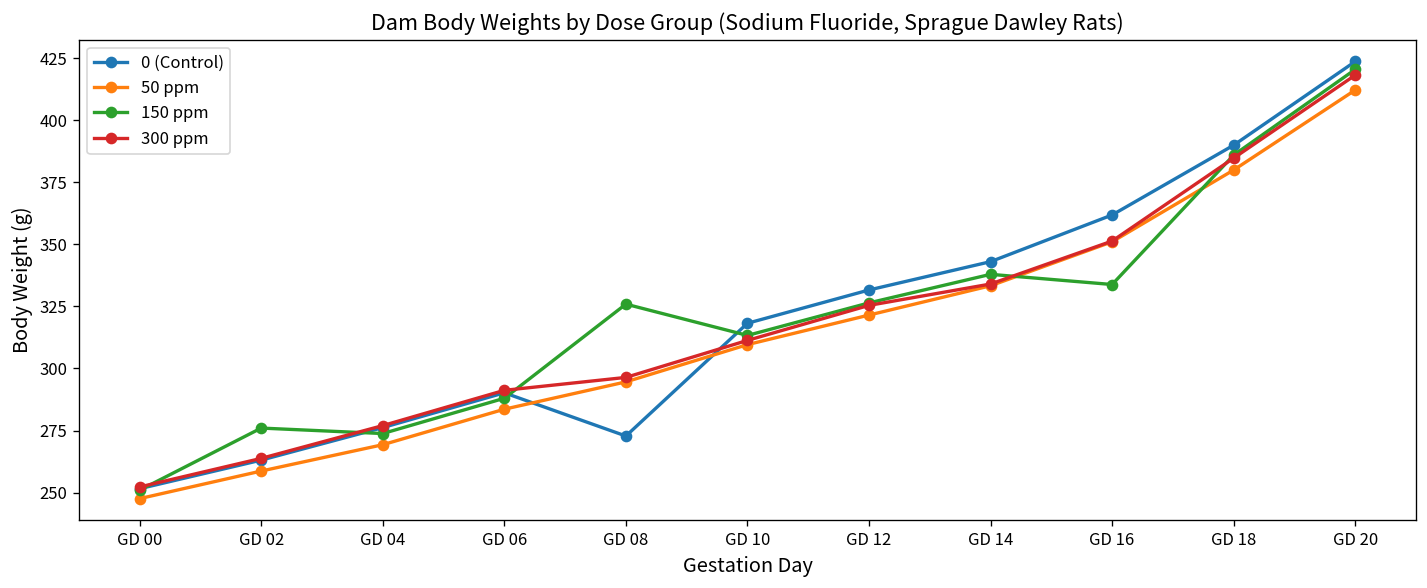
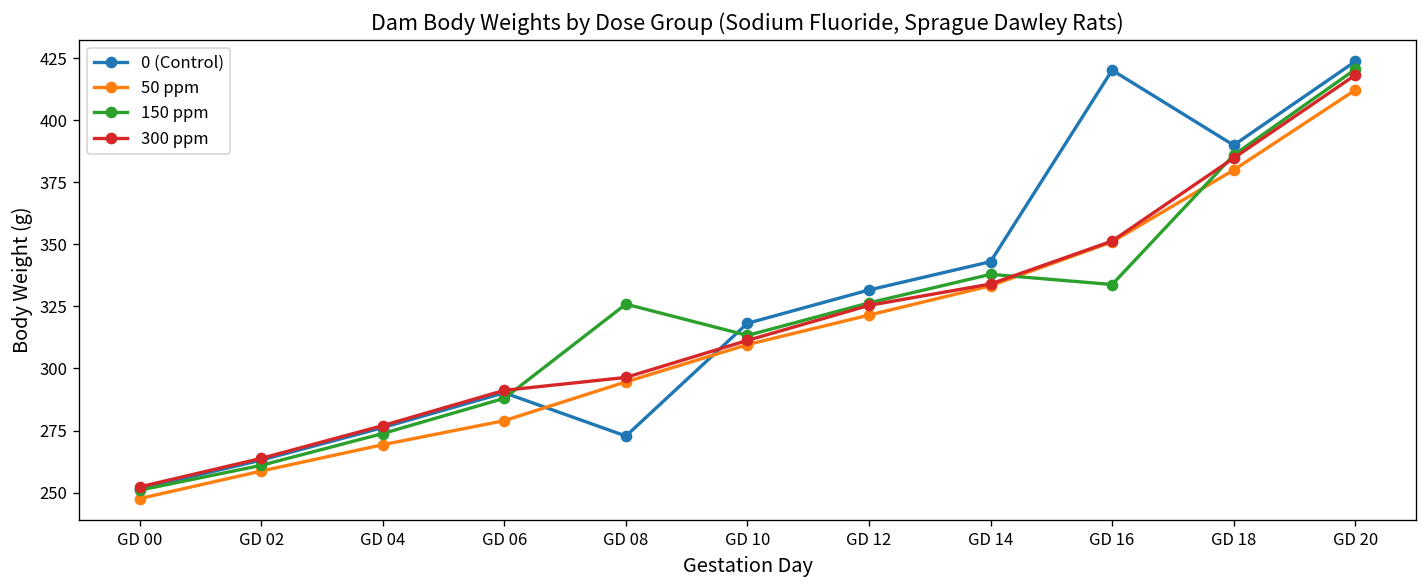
  {
    "0 (Control)": {
      "GD 08": 273,
      "GD 10": 318,
      "GD 12": 332,
      "GD 14": 343,
-     "GD 16": 362,
+     "GD 16": 420,
      "GD 18": 390,
      "GD 20": 424
    },
    "50 ppm": {
      "GD 00": 248,
      "GD 02": 259,
      "GD 04": 269,
-     "GD 06": 284,
+     "GD 06": 279,
      "GD 08": 295,
      "GD 10": 310,
      "GD 12": 322,
      "GD 18": 380,
      "GD 20": 412
    },
    "150 ppm": {
-     "GD 02": 276,
+     "GD 02": 261,
      "GD 04": 274,
      "GD 06": 288,
      "GD 08": 326,
      "GD 10": 313,
      "GD 14": 338,
      "GD 16": 334,
      "GD 20": 420
    },
    "300 ppm": {
      "GD 08": 296,
      "GD 10": 311,
      "GD 20": 418
    }
  }
